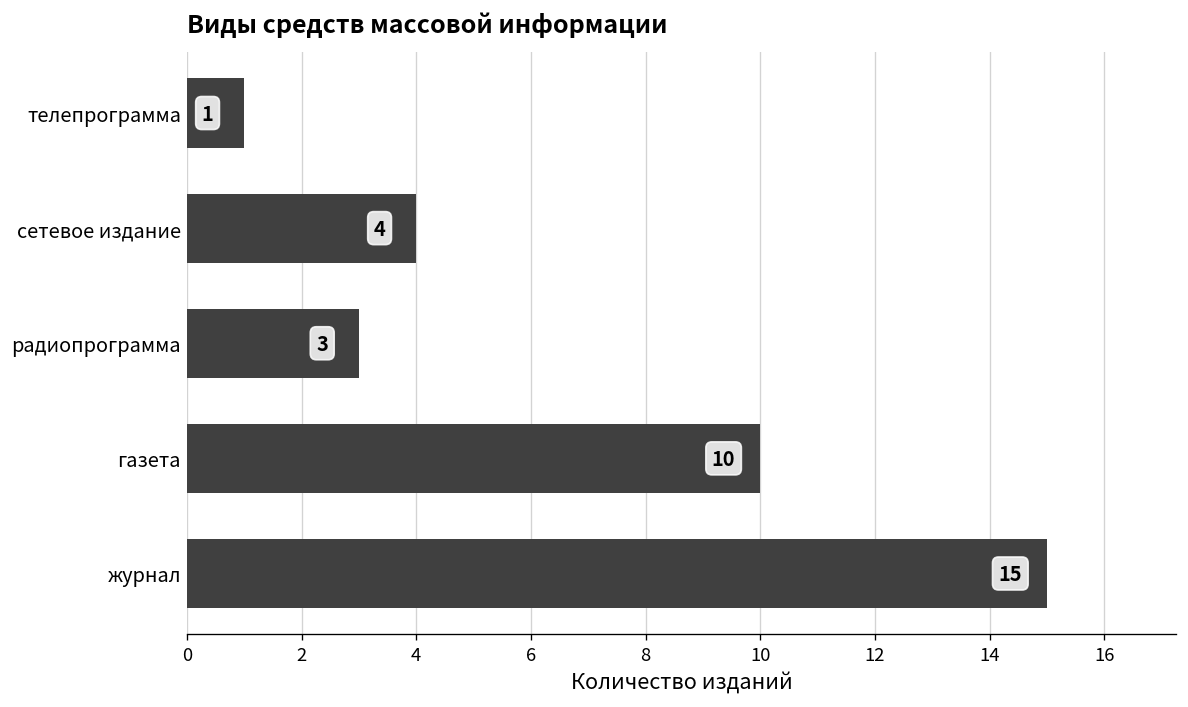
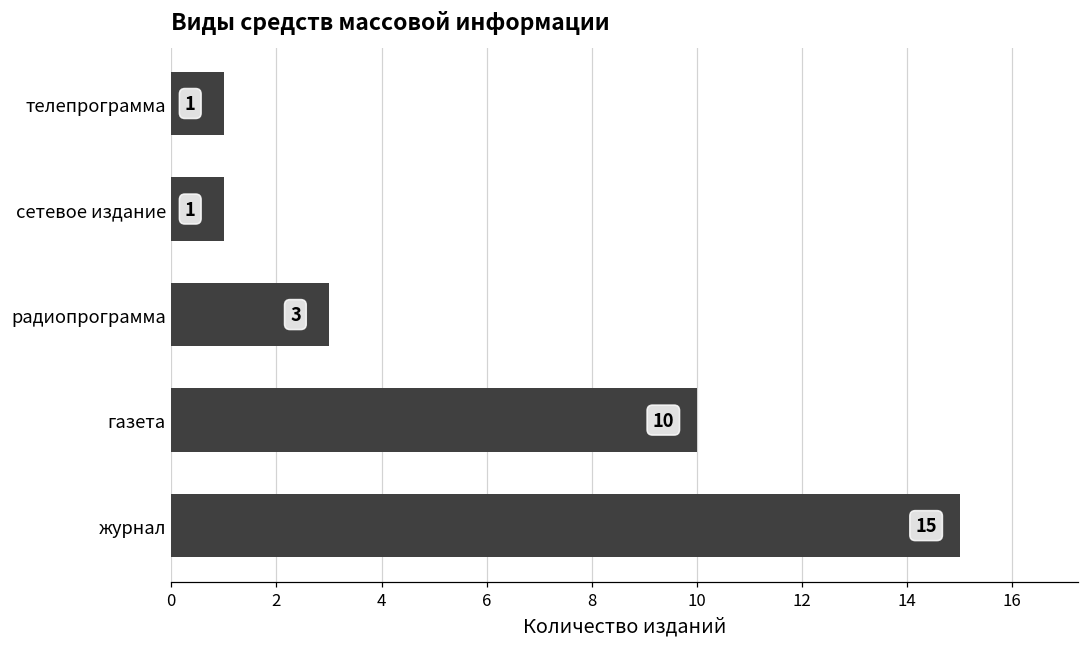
  {
-   "сетевое издание": 4
+   "сетевое издание": 1
  }
